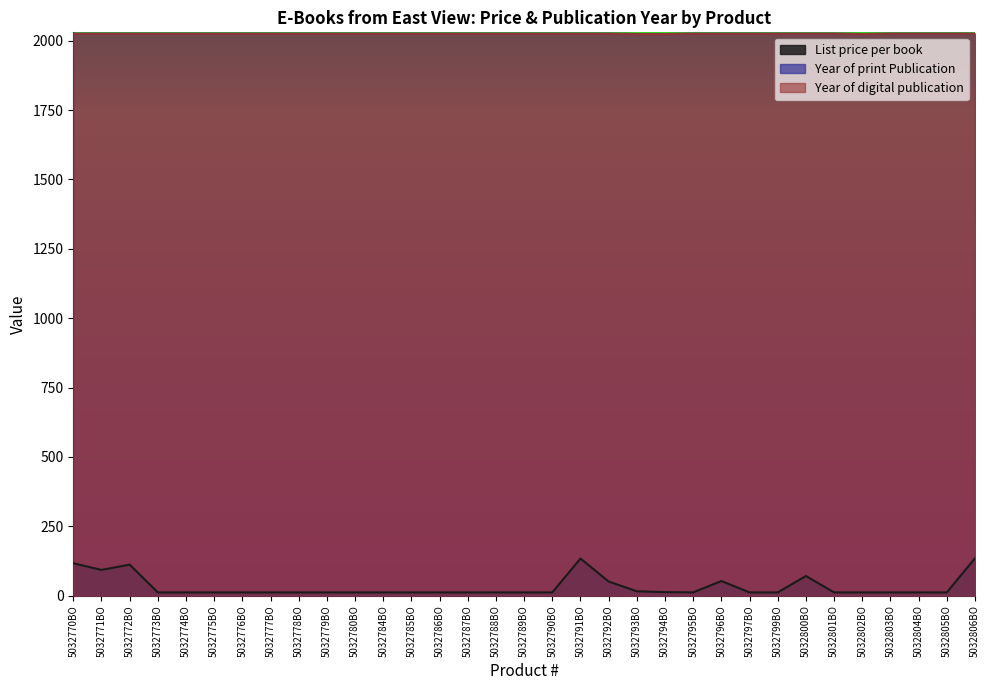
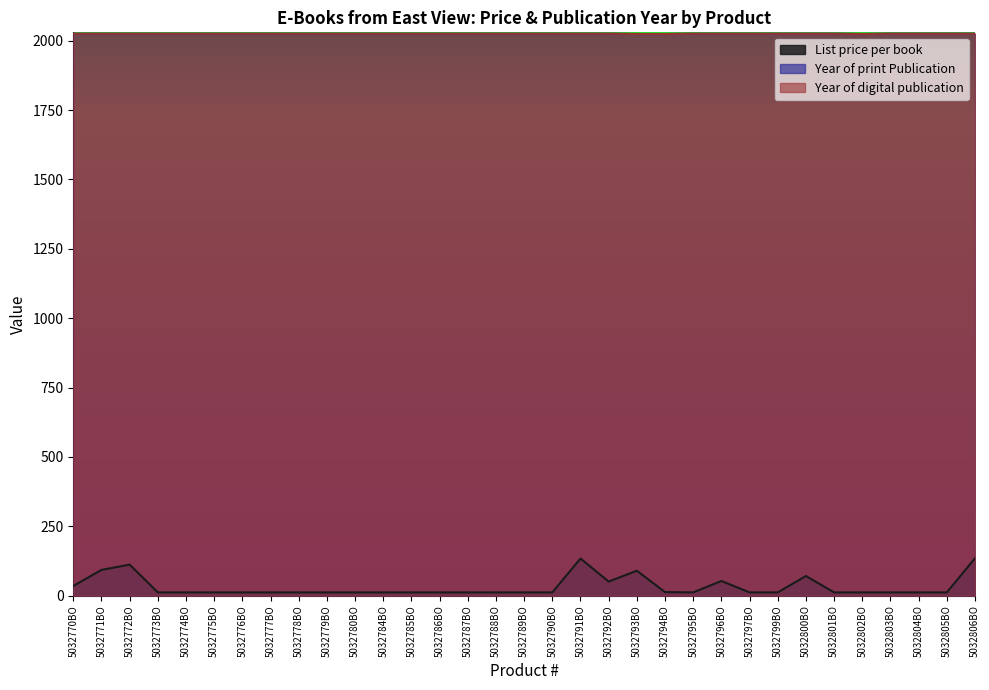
  {
    "List price per book": {
-     "5032770BO": 120,
+     "5032770BO": 40,
      "5032771BO": 90,
      "5032772BO": 110,
      "5032773BO": 10,
      "5032774BO": 10,
      "5032775BO": 10,
      "5032776BO": 10,
      "5032777BO": 10,
      "5032778BO": 10,
      "5032779BO": 10,
      "5032780BO": 10,
      "5032784BO": 10,
      "5032785BO": 10,
      "5032786BO": 10,
      "5032787BO": 10,
      "5032788BO": 10,
      "5032789BO": 10,
      "5032790BO": 10,
      "5032791BO": 130,
      "5032792BO": 50,
-     "5032793BO": 20,
+     "5032793BO": 90,
      "5032794BO": 10,
      "5032795BO": 10,
      "5032796BO": 50,
      "5032797BO": 10,
      "5032799BO": 10,
      "5032800BO": 70,
      "5032801BO": 10,
      "5032802BO": 10,
      "5032803BO": 10,
      "5032804BO": 10,
      "5032805BO": 10,
      "5032806BO": 140
    },
    "Year of digital publication": {
      "5032770BO": 2030,
      "5032771BO": 2030,
      "5032772BO": 2030,
      "5032773BO": 2030,
      "5032774BO": 2030,
      "5032775BO": 2030,
      "5032776BO": 2030,
      "5032777BO": 2030,
      "5032778BO": 2030,
      "5032779BO": 2030,
      "5032780BO": 2030,
      "5032784BO": 2030,
      "5032785BO": 2030,
      "5032786BO": 2030,
      "5032787BO": 2030,
      "5032788BO": 2030,
      "5032789BO": 2030,
      "5032790BO": 2030,
      "5032791BO": 2030,
      "5032792BO": 2030,
      "5032793BO": 2020,
      "5032794BO": 2020,
      "5032795BO": 2030,
      "5032796BO": 2030,
      "5032797BO": 2030,
      "5032799BO": 2030,
      "5032800BO": 2030,
      "5032801BO": 2030,
      "5032802BO": 2020,
      "5032803BO": 2030,
      "5032804BO": 2030,
      "5032805BO": 2030,
      "5032806BO": 2030
    }
  }
